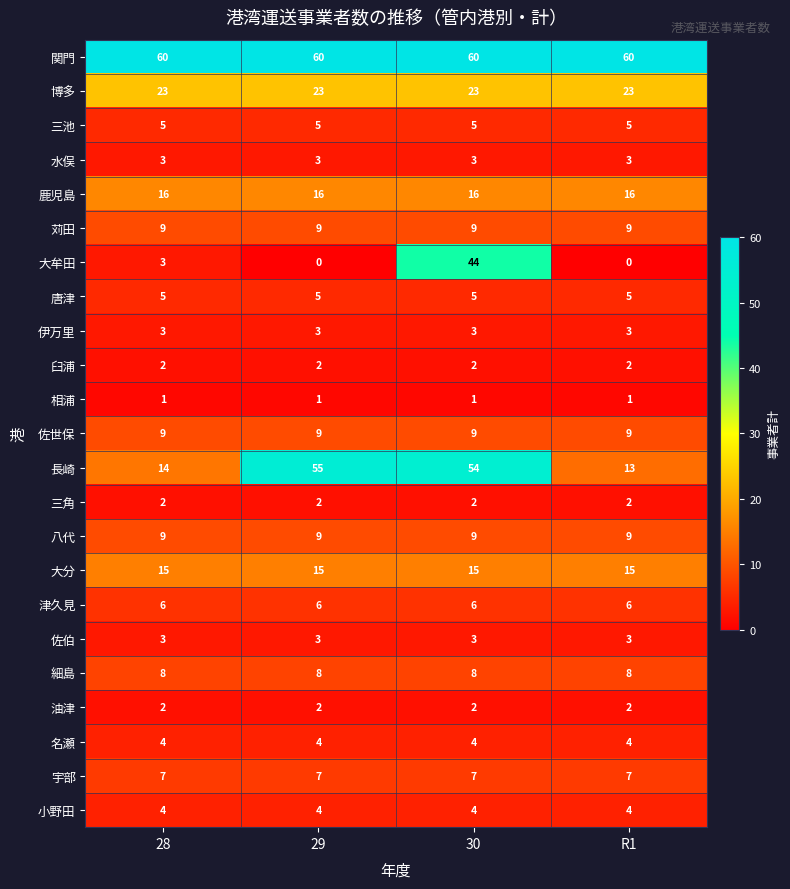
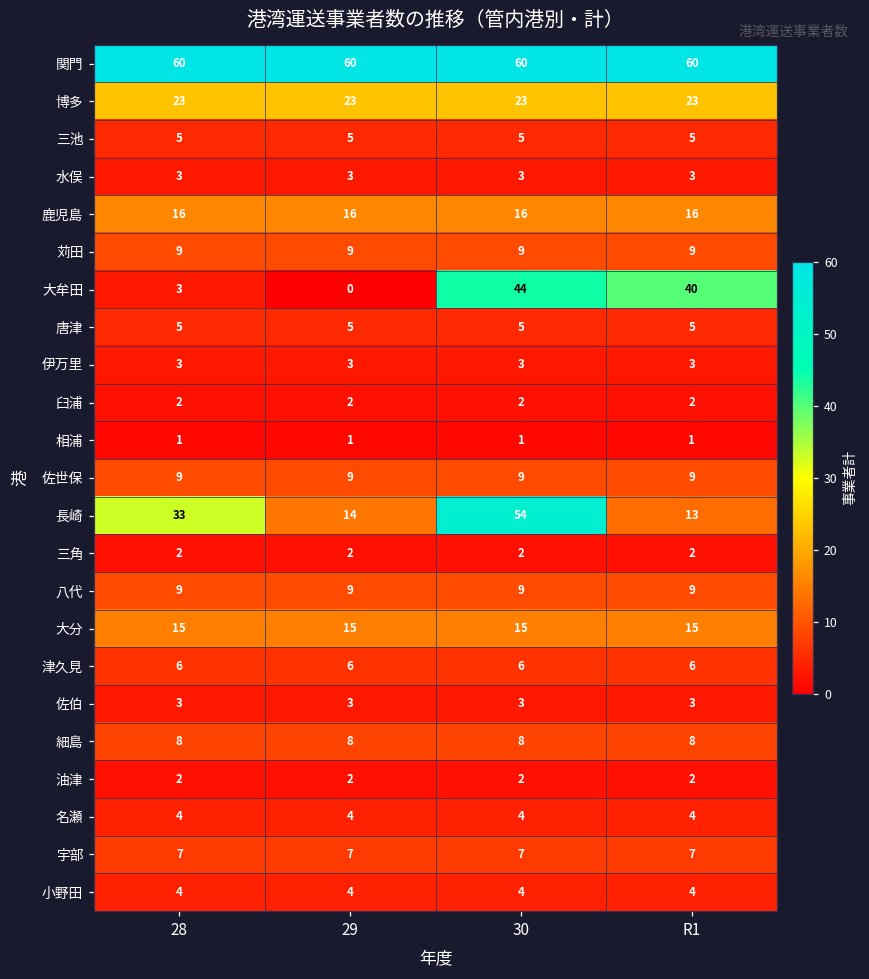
  {
    "関門": {
      "28": 60,
      "29": 60,
      "30": 60,
      "R1": 60
    },
    "博多": {
      "28": 23,
      "29": 23,
      "30": 23,
      "R1": 23
    },
    "三池": {
      "28": 5,
      "29": 5,
      "30": 5,
      "R1": 5
    },
    "水俣": {
      "28": 3,
      "29": 3,
      "30": 3,
      "R1": 3
    },
    "鹿児島": {
      "28": 16,
      "29": 16,
      "30": 16,
      "R1": 16
    },
    "苅田": {
      "28": 9,
      "29": 9,
      "30": 9,
      "R1": 9
    },
    "大牟田": {
      "28": 3,
      "29": 0,
      "30": 44,
-     "R1": 0
+     "R1": 40
    },
    "唐津": {
      "28": 5,
      "29": 5,
      "30": 5,
      "R1": 5
    },
    "伊万里": {
      "28": 3,
      "29": 3,
      "30": 3,
      "R1": 3
    },
    "臼浦": {
      "28": 2,
      "29": 2,
      "30": 2,
      "R1": 2
    },
    "相浦": {
      "28": 1,
      "29": 1,
      "30": 1,
      "R1": 1
    },
    "佐世保": {
      "28": 9,
      "29": 9,
      "30": 9,
      "R1": 9
    },
    "長崎": {
-     "28": 14,
-     "29": 55,
+     "28": 33,
+     "29": 14,
      "30": 54,
      "R1": 13
    },
    "三角": {
      "28": 2,
      "29": 2,
      "30": 2,
      "R1": 2
    },
    "八代": {
      "28": 9,
      "29": 9,
      "30": 9,
      "R1": 9
    },
    "大分": {
      "28": 15,
      "29": 15,
      "30": 15,
      "R1": 15
    },
    "津久見": {
      "28": 6,
      "29": 6,
      "30": 6,
      "R1": 6
    },
    "佐伯": {
      "28": 3,
      "29": 3,
      "30": 3,
      "R1": 3
    },
    "細島": {
      "28": 8,
      "29": 8,
      "30": 8,
      "R1": 8
    },
    "油津": {
      "28": 2,
      "29": 2,
      "30": 2,
      "R1": 2
    },
    "名瀬": {
      "28": 4,
      "29": 4,
      "30": 4,
      "R1": 4
    },
    "宇部": {
      "28": 7,
      "29": 7,
      "30": 7,
      "R1": 7
    },
    "小野田": {
      "28": 4,
      "29": 4,
      "30": 4,
      "R1": 4
    }
  }
